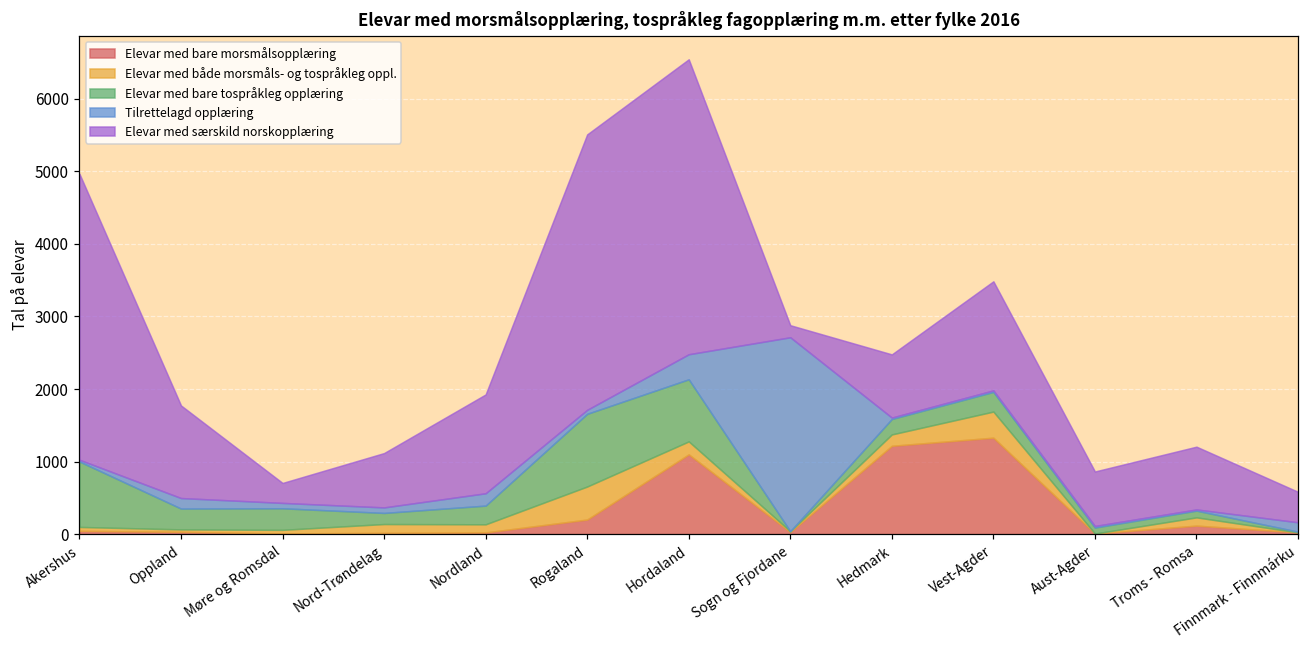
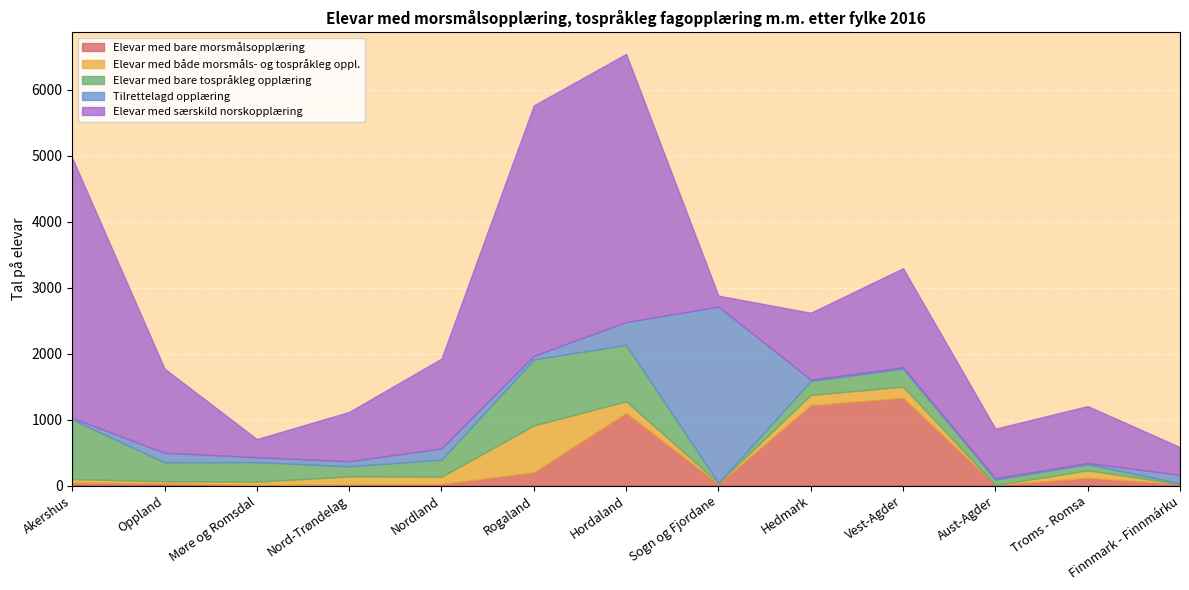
  {
    "Elevar med bare morsmålsopplæring": {
      "Akershus": 0,
      "Rogaland": 200,
      "Hordaland": 1100,
      "Hedmark": 1200,
      "Vest-Agder": 1300,
      "Troms - Romsa": 100
    },
    "Elevar med både morsmåls- og tospråkleg oppl.": {
      "Akershus": 100,
      "Møre og Romsdal": 100,
      "Nord-Trøndelag": 100,
      "Nordland": 100,
-     "Rogaland": 500,
+     "Rogaland": 700,
      "Hordaland": 200,
      "Hedmark": 200,
-     "Vest-Agder": 400,
+     "Vest-Agder": 200,
      "Troms - Romsa": 100
    },
    "Elevar med bare tospråkleg opplæring": {
      "Oppland": 300,
      "Møre og Romsdal": 300,
      "Nord-Trøndelag": 200,
      "Nordland": 300,
      "Rogaland": 1000,
      "Hordaland": 900
    },
    "Tilrettelagd opplæring": {
      "Oppland": 100,
      "Møre og Romsdal": 100,
      "Nord-Trøndelag": 100,
      "Nordland": 200,
      "Rogaland": 100,
      "Hordaland": 300,
      "Sogn og Fjordane": 2700,
      "Finnmark - Finnmárku": 100
    },
    "Elevar med særskild norskopplæring": {
      "Akershus": 3900,
      "Oppland": 1300,
      "Møre og Romsdal": 300,
      "Nord-Trøndelag": 700,
      "Nordland": 1400,
      "Rogaland": 3800,
      "Hordaland": 4100,
      "Sogn og Fjordane": 200,
-     "Hedmark": 900,
+     "Hedmark": 1000,
      "Vest-Agder": 1500,
      "Aust-Agder": 800,
      "Troms - Romsa": 900,
      "Finnmark - Finnmárku": 400
    }
  }
